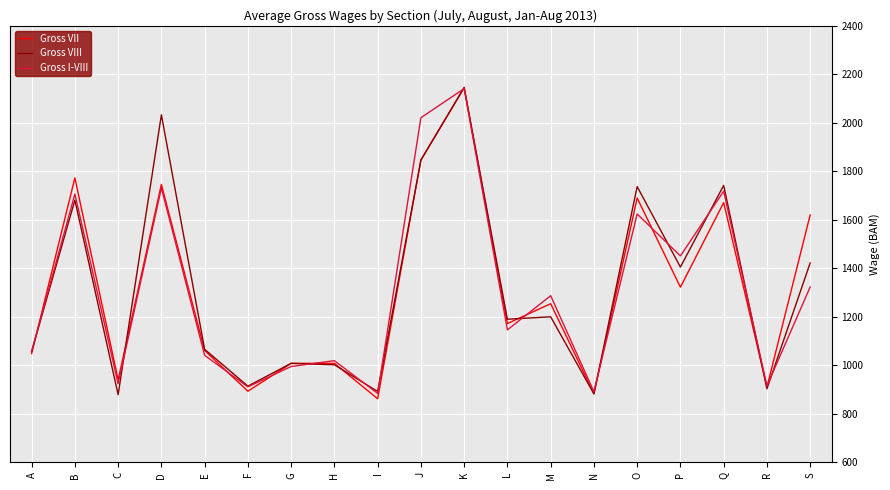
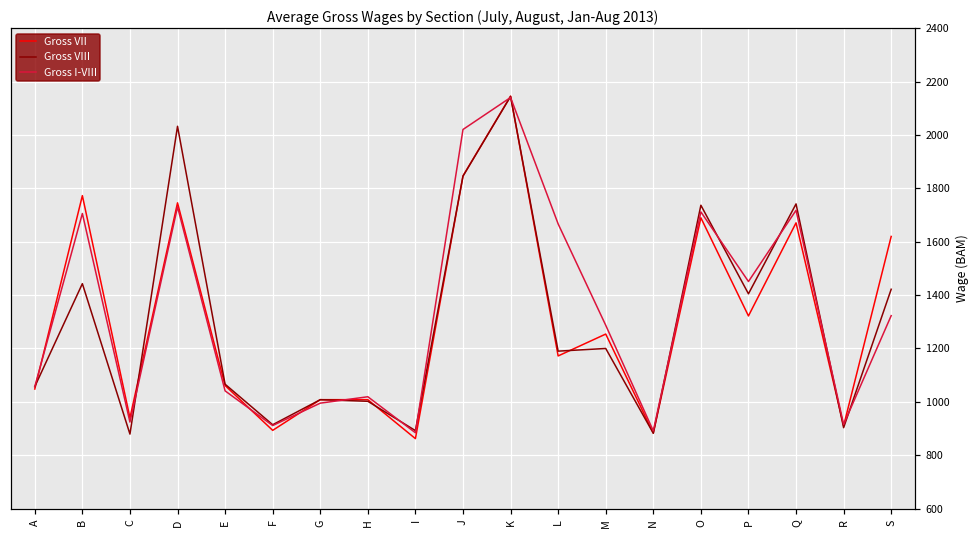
  {
    "Gross VII": {
      "B": 1770,
      "C": 940,
      "D": 1750,
      "F": 890,
      "L": 1170,
      "M": 1250,
      "O": 1690,
      "P": 1320,
      "Q": 1670,
      "S": 1620
    },
    "Gross VIII": {
-     "B": 1680,
+     "B": 1440,
      "C": 880,
      "D": 2030,
      "L": 1190,
      "M": 1200,
      "O": 1740,
      "P": 1410,
      "Q": 1740,
      "S": 1420
    },
    "Gross I-VIII": {
      "B": 1710,
      "C": 920,
      "D": 1730,
      "E": 1040,
      "G": 1000,
      "H": 1020,
      "J": 2020,
-     "L": 1150,
+     "L": 1670,
      "M": 1290,
-     "O": 1620,
+     "O": 1710,
      "P": 1450,
      "Q": 1720,
      "S": 1320
    }
  }
